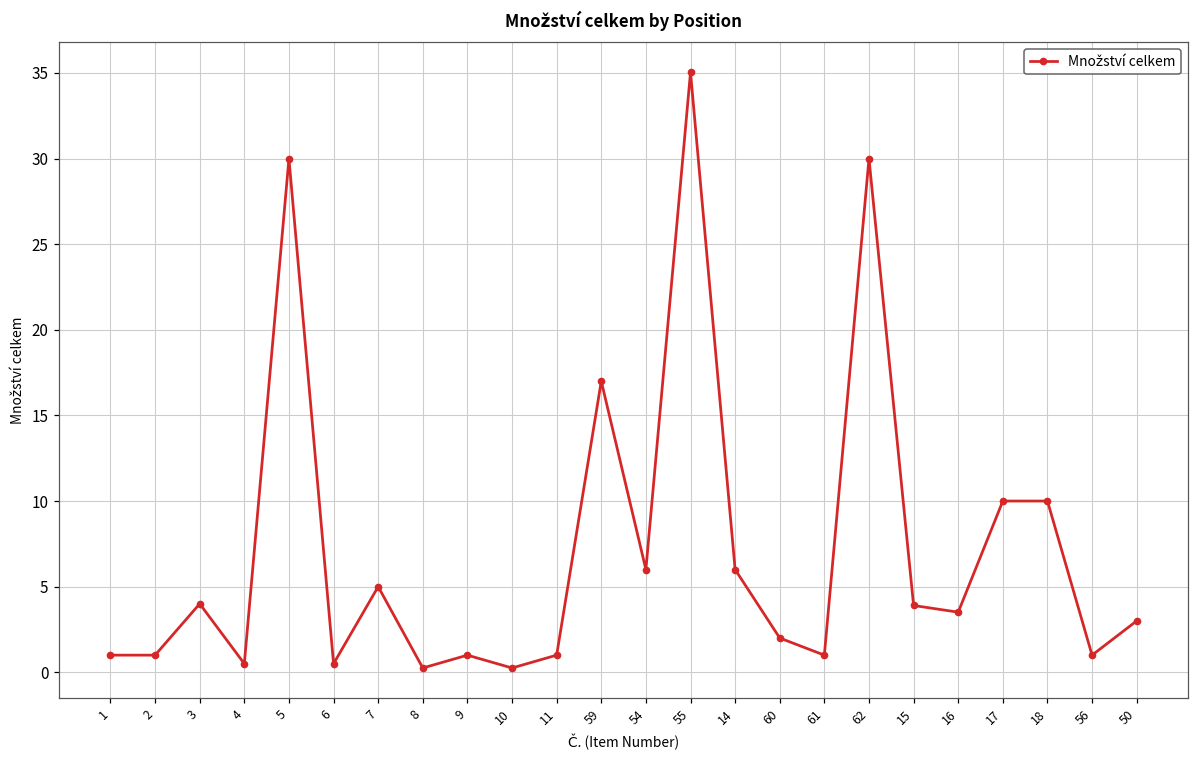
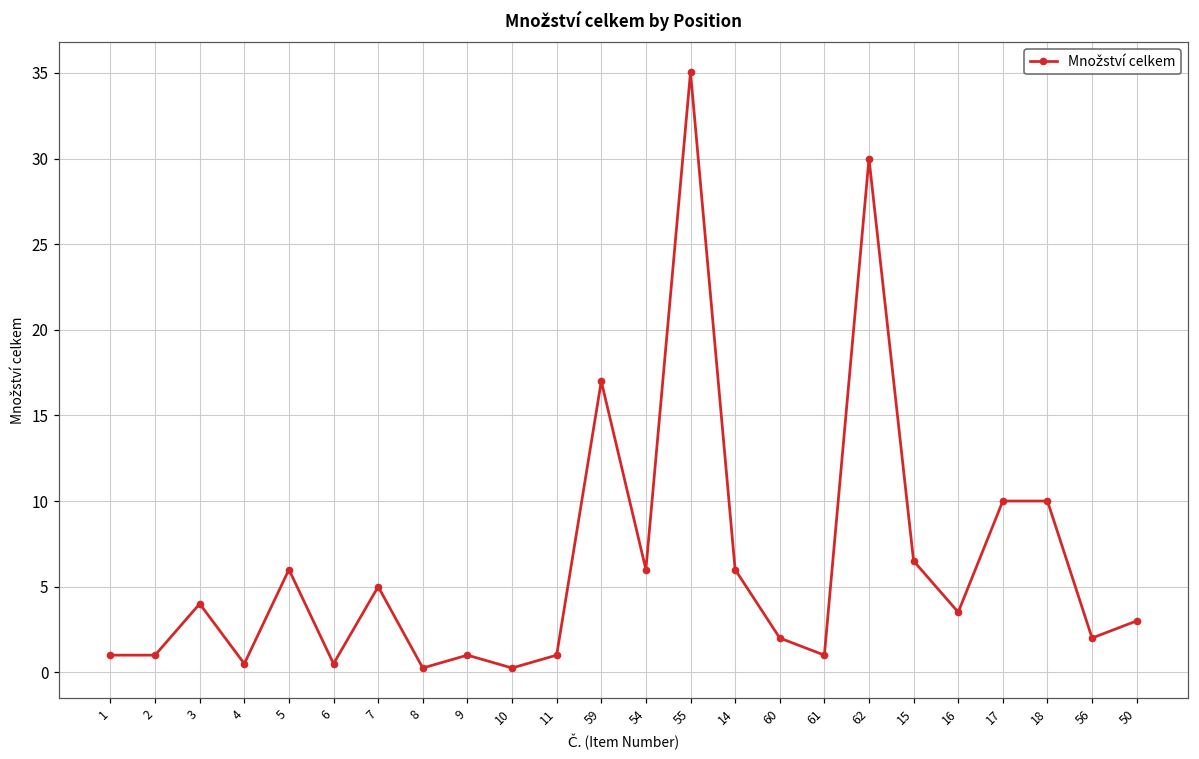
  {
    "1": 1.0,
    "2": 1.0,
    "3": 4.0,
    "4": 0.5,
-   "5": 30,
+   "5": 6,
    "6": 0.5,
    "7": 5.0,
    "8": 0.3,
    "9": 1.0,
    "10": 0.3,
    "11": 1.0,
    "59": 17.0,
    "54": 6.0,
    "55": 35.0,
    "14": 6.0,
    "60": 2.0,
    "61": 1.0,
    "62": 30.0,
-   "15": 3.9,
+   "15": 6.5,
    "16": 3.5,
    "17": 10.0,
    "18": 10.0,
-   "56": 1,
+   "56": 2,
    "50": 3.0
  }
